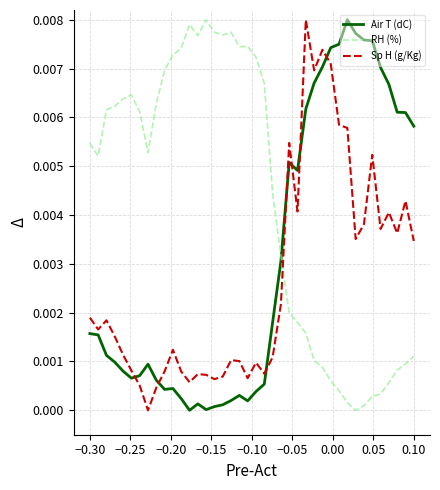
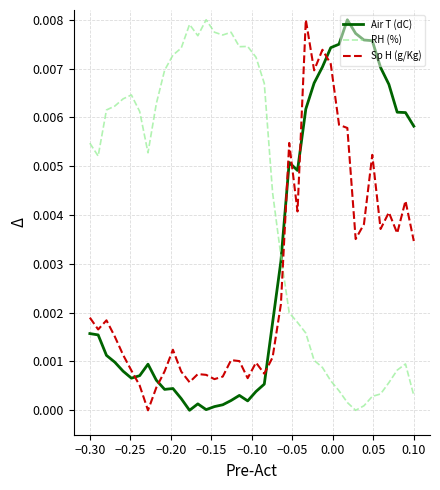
  {
    "Air T (dC)": {
      "−0.30": 0.0016,
      "0.10": 0.0058
    },
    "RH (%)": {
      "−0.30": 0.0055,
-     "0.10": 0.0011
+     "0.10": 0.0003
    },
    "Sp H (g/Kg)": {
      "−0.30": 0.0019,
      "0.10": 0.0035
    }
  }
